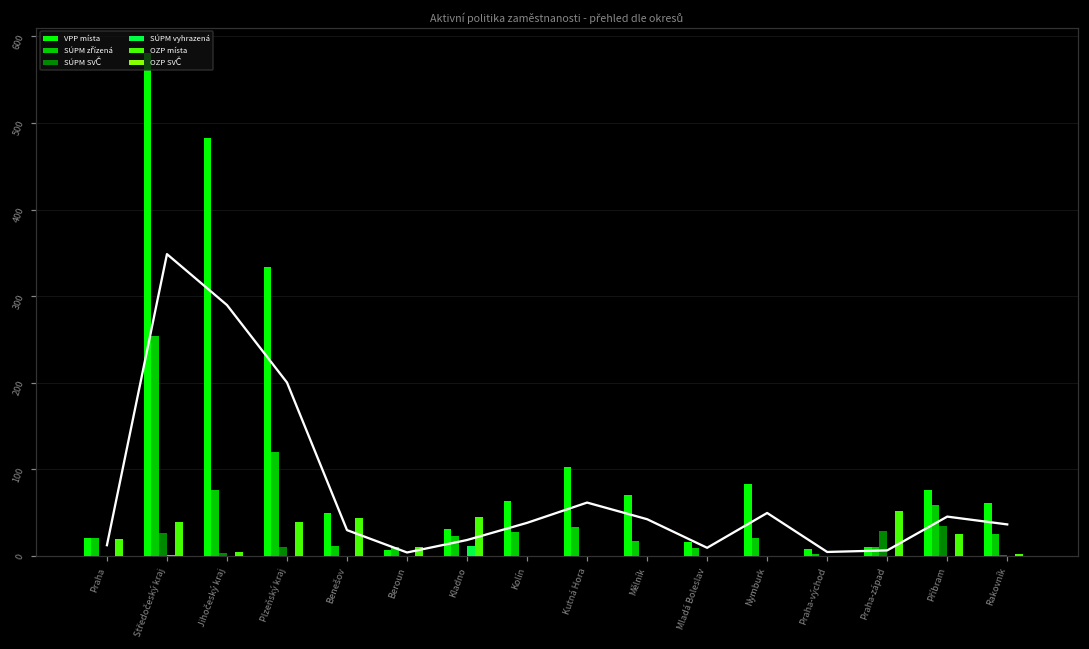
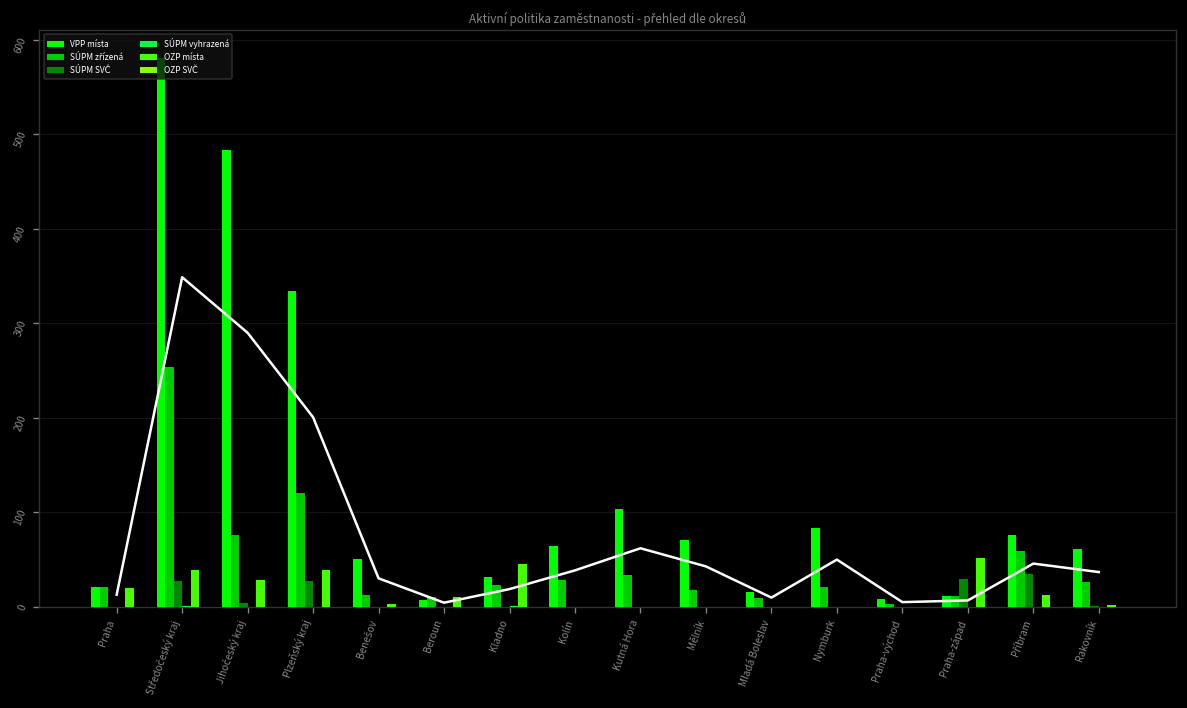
  {
    "SÚPM SVČ": {
      "Praha": 0,
      "Středočeský kraj": 30,
      "Jihočeský kraj": 0,
-     "Plzeňský kraj": 10,
+     "Plzeňský kraj": 30,
      "Benešov": 0,
      "Beroun": 0,
      "Kladno": 0,
      "Kolín": 0,
      "Kutná Hora": 0,
      "Mělník": 0,
      "Mladá Boleslav": 0,
      "Nymburk": 0,
      "Praha-východ": 0,
      "Praha-západ": 30,
      "Příbram": 40
    },
    "SÚPM vyhrazená": {
      "Praha": 0,
      "Jihočeský kraj": 0,
      "Plzeňský kraj": 0,
      "Benešov": 0,
      "Beroun": 0,
-     "Kladno": 10,
+     "Kladno": 0,
      "Kolín": 0,
      "Kutná Hora": 0,
      "Mělník": 0,
      "Mladá Boleslav": 0,
      "Nymburk": 0,
      "Praha-východ": 0,
      "Praha-západ": 0,
      "Příbram": 0,
      "Rakovník": 0
    },
    "OZP místa": {
      "Praha": 20,
      "Středočeský kraj": 40,
-     "Jihočeský kraj": 10,
+     "Jihočeský kraj": 30,
      "Plzeňský kraj": 40,
-     "Benešov": 40,
+     "Benešov": 0,
      "Beroun": 10,
      "Kladno": 50,
      "Kolín": 0,
      "Kutná Hora": 0,
      "Mělník": 0,
      "Mladá Boleslav": 0,
      "Nymburk": 0,
      "Praha-východ": 0,
      "Praha-západ": 50,
-     "Příbram": 30
+     "Příbram": 10
    },
    "OZP SVČ": {
      "Praha": 0,
      "Středočeský kraj": 0,
      "Jihočeský kraj": 0,
      "Plzeňský kraj": 0,
      "Benešov": 0,
      "Beroun": 0,
      "Kladno": 0,
      "Kolín": 0,
      "Kutná Hora": 0,
      "Mělník": 0,
      "Mladá Boleslav": 0,
      "Nymburk": 0,
      "Praha-východ": 0,
      "Praha-západ": 0,
      "Příbram": 0,
      "Rakovník": 0
    }
  }
